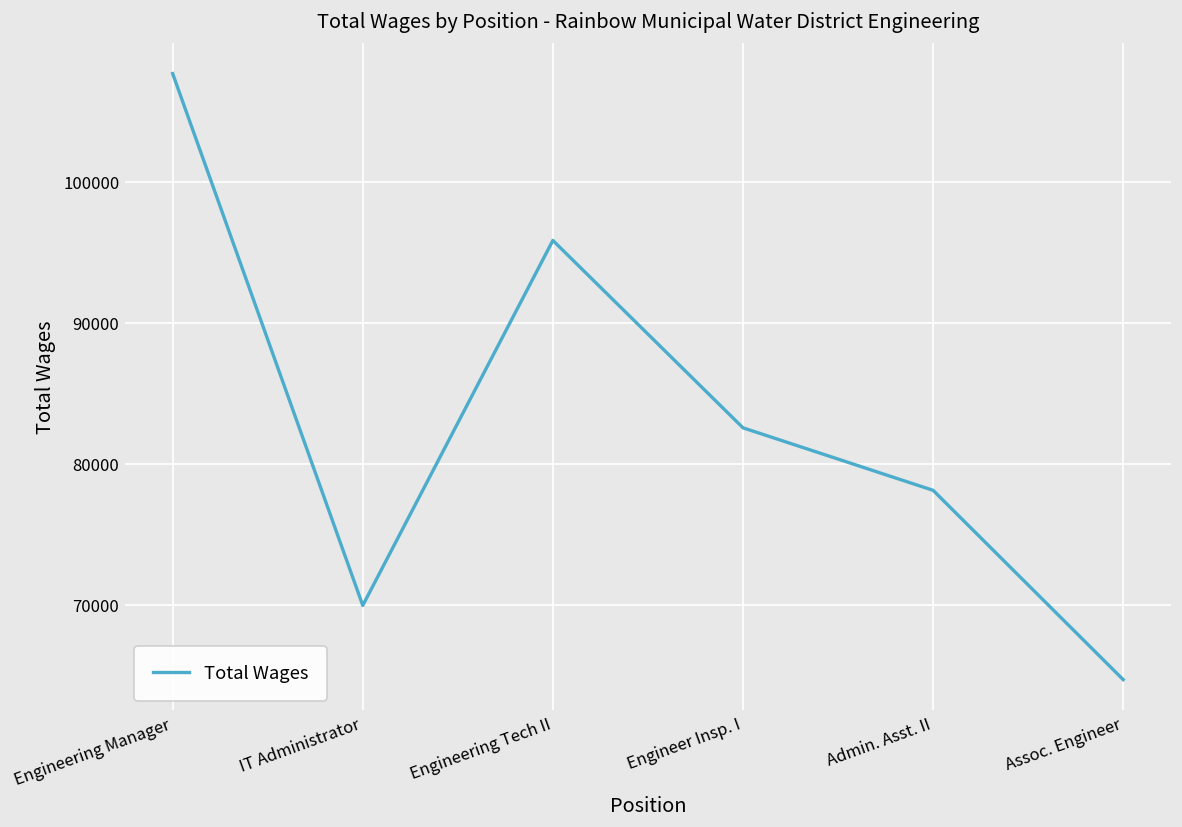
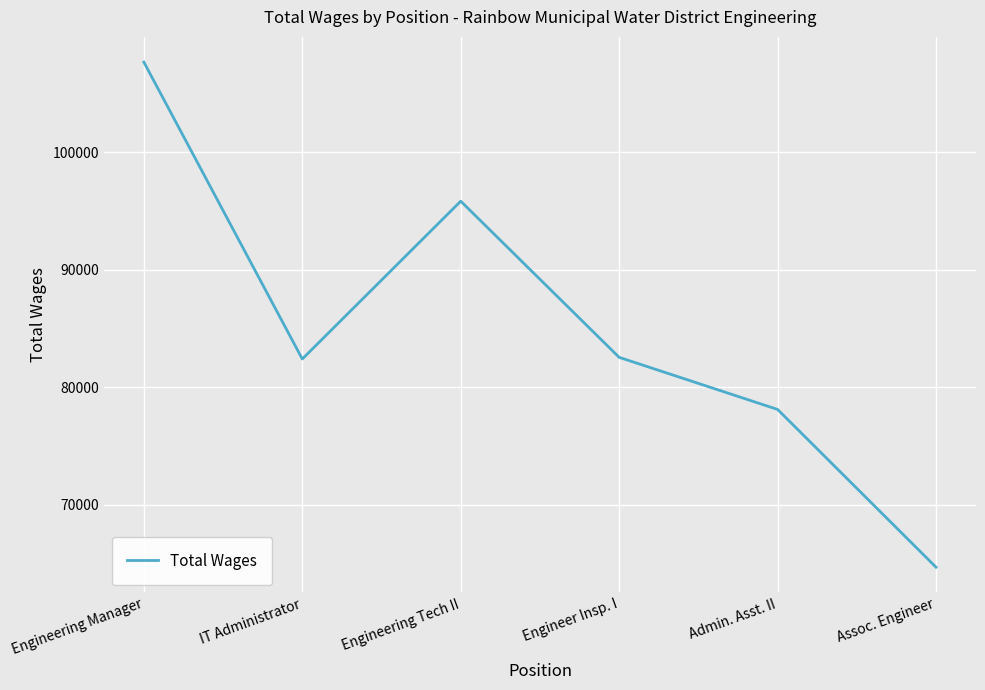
  {
    "Engineering Manager": 107700,
-   "IT Administrator": 70000,
+   "IT Administrator": 82400,
    "Engineering Tech II": 95800,
    "Engineer Insp. I": 82600,
    "Admin. Asst. II": 78100,
    "Assoc. Engineer": 64700
  }
